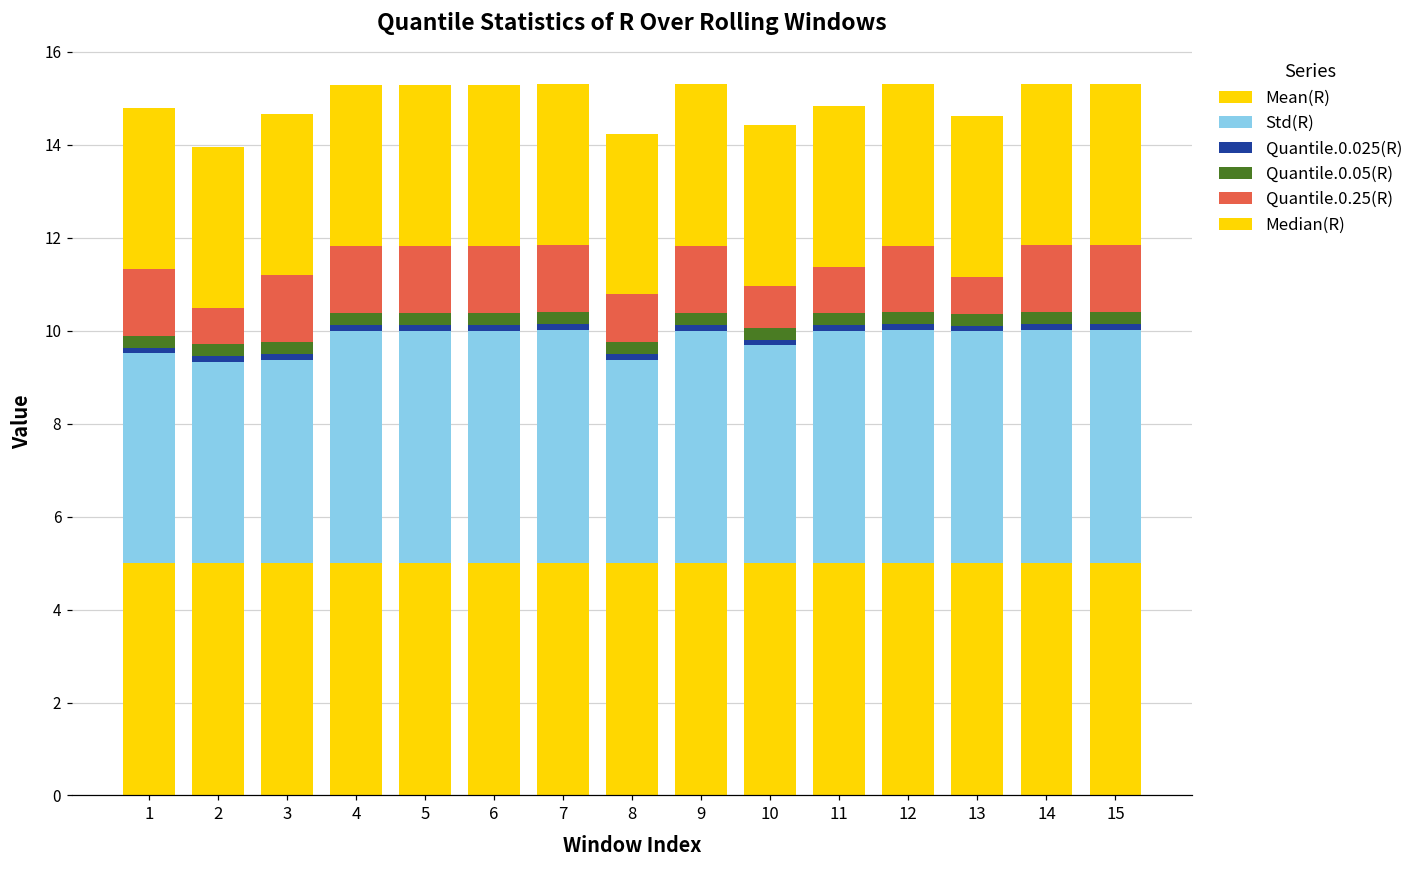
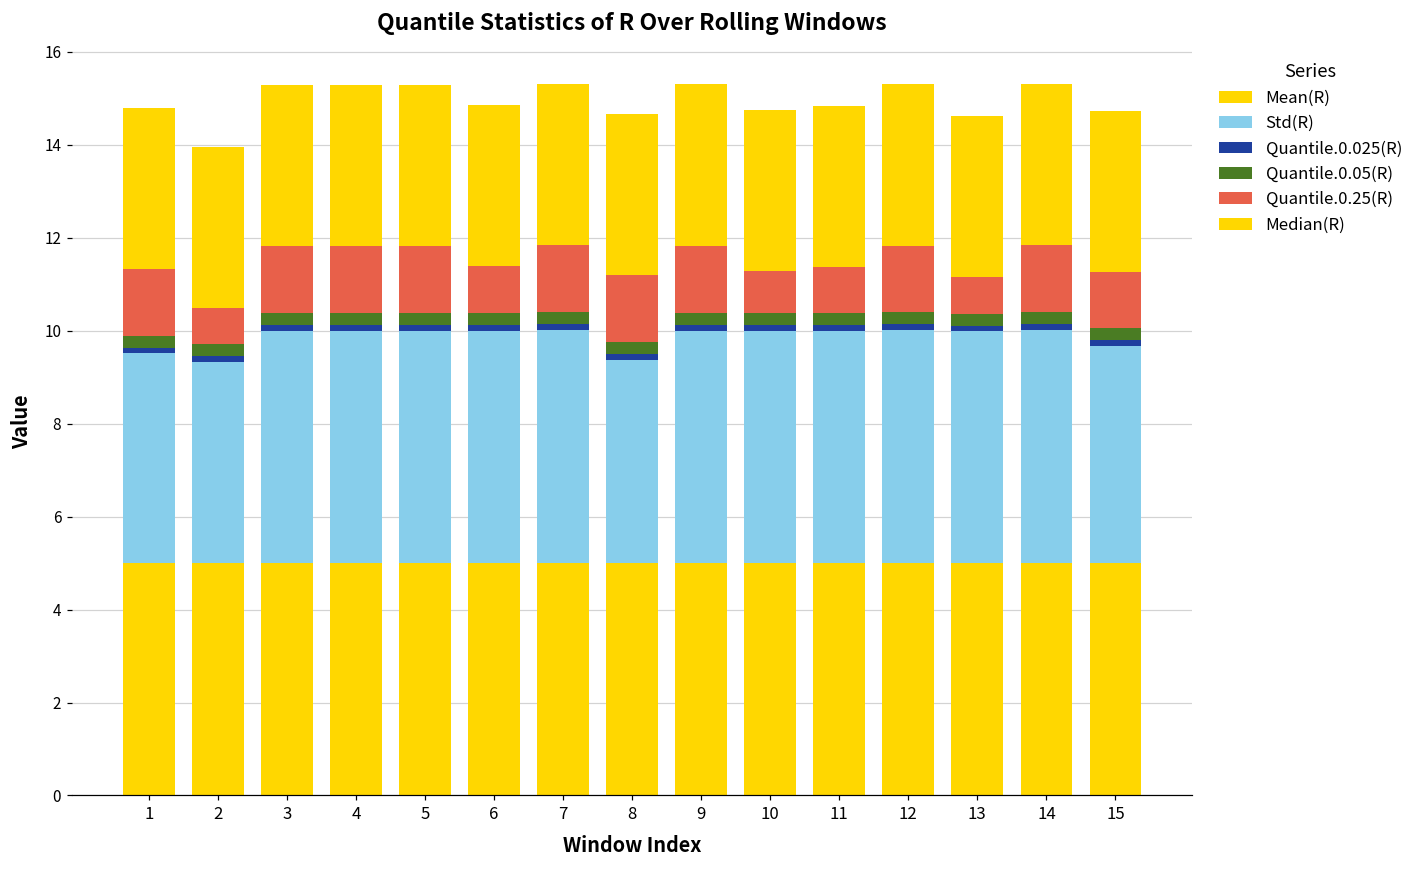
  {
    "Std(R)": {
      "1": 4.5,
      "2": 4.3,
-     "3": 4.4,
+     "3": 5.0,
      "4": 5.0,
      "5": 5.0,
      "6": 5.0,
      "7": 5.0,
      "8": 4.4,
      "9": 5.0,
-     "10": 4.7,
+     "10": 5.0,
      "11": 5.0,
      "12": 5.0,
      "13": 5.0,
      "14": 5.0,
-     "15": 5.0
+     "15": 4.7
    },
    "Quantile.0.025(R)": {
      "1": 0.1,
      "2": 0.1,
      "3": 0.1,
      "4": 0.1,
      "5": 0.1,
      "6": 0.1,
      "7": 0.1,
      "8": 0.1,
      "9": 0.1,
      "10": 0.1,
      "11": 0.1,
      "12": 0.1,
      "13": 0.1,
      "14": 0.1,
      "15": 0.1
    },
    "Quantile.0.05(R)": {
      "1": 0.3,
      "2": 0.3,
      "3": 0.3,
      "4": 0.3,
      "5": 0.3,
      "6": 0.3,
      "7": 0.3,
      "8": 0.3,
      "9": 0.3,
      "10": 0.3,
      "11": 0.3,
      "12": 0.3,
      "13": 0.3,
      "14": 0.3,
      "15": 0.3
    },
    "Quantile.0.25(R)": {
      "1": 1.4,
      "2": 0.8,
      "3": 1.4,
      "4": 1.4,
      "5": 1.4,
-     "6": 1.4,
+     "6": 1.0,
      "7": 1.4,
-     "8": 1.0,
+     "8": 1.4,
      "9": 1.4,
      "10": 0.9,
      "11": 1.0,
      "12": 1.4,
      "13": 0.8,
      "14": 1.4,
-     "15": 1.4
+     "15": 1.2
    }
  }
